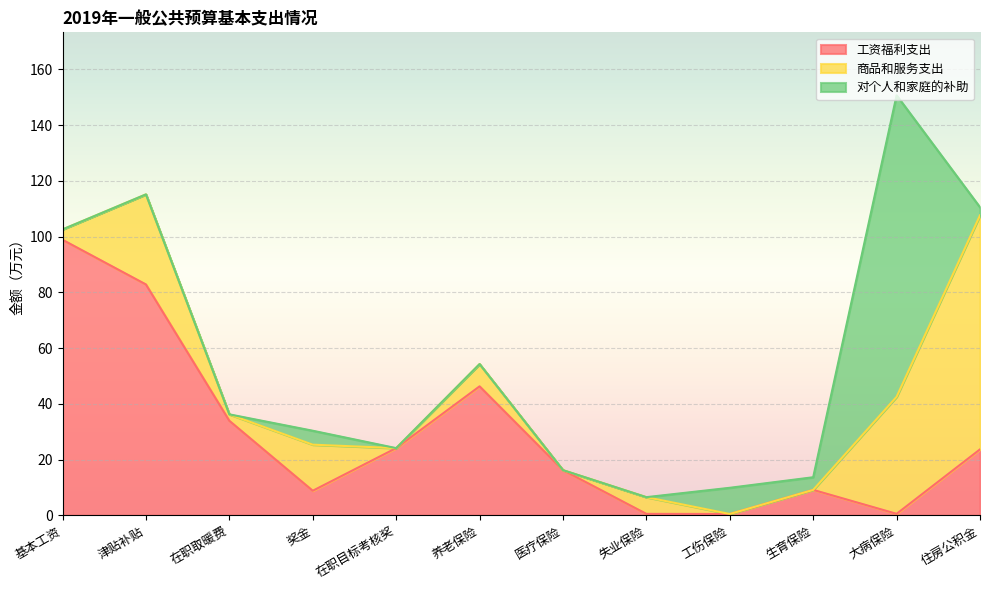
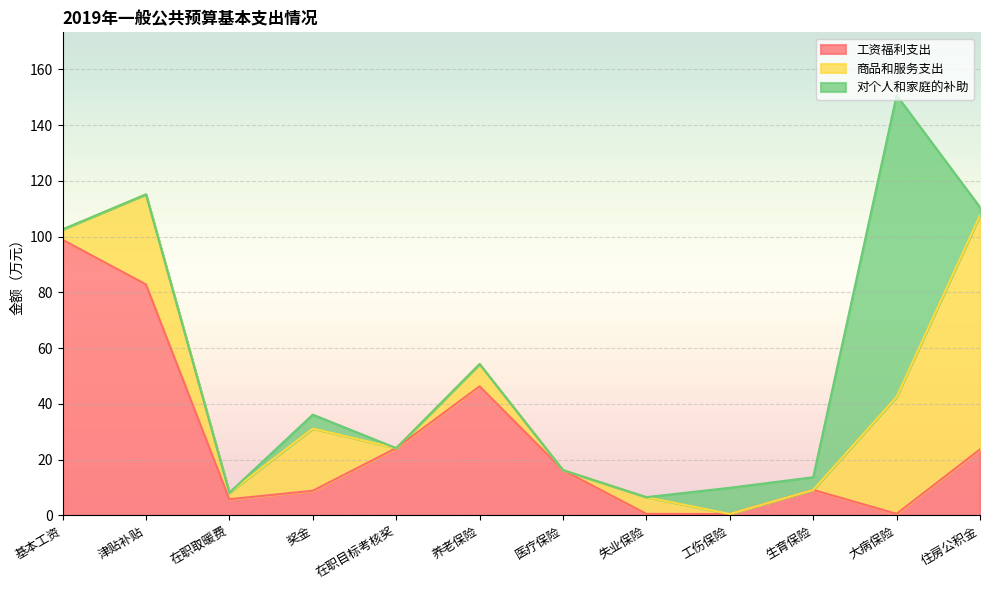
  {
    "工资福利支出": {
      "基本工资": 99,
      "津贴补贴": 83,
-     "在职取暖费": 34,
+     "在职取暖费": 6,
      "奖金": 9,
      "养老保险": 46,
      "失业保险": 1,
      "大病保险": 1,
      "住房公积金": 24
    },
    "商品和服务支出": {
-     "奖金": 17,
+     "奖金": 22,
      "大病保险": 42,
      "住房公积金": 84
    },
    "对个人和家庭的补助": {
      "奖金": 5,
      "工伤保险": 9,
      "生育保险": 5,
      "住房公积金": 3
    }
  }
